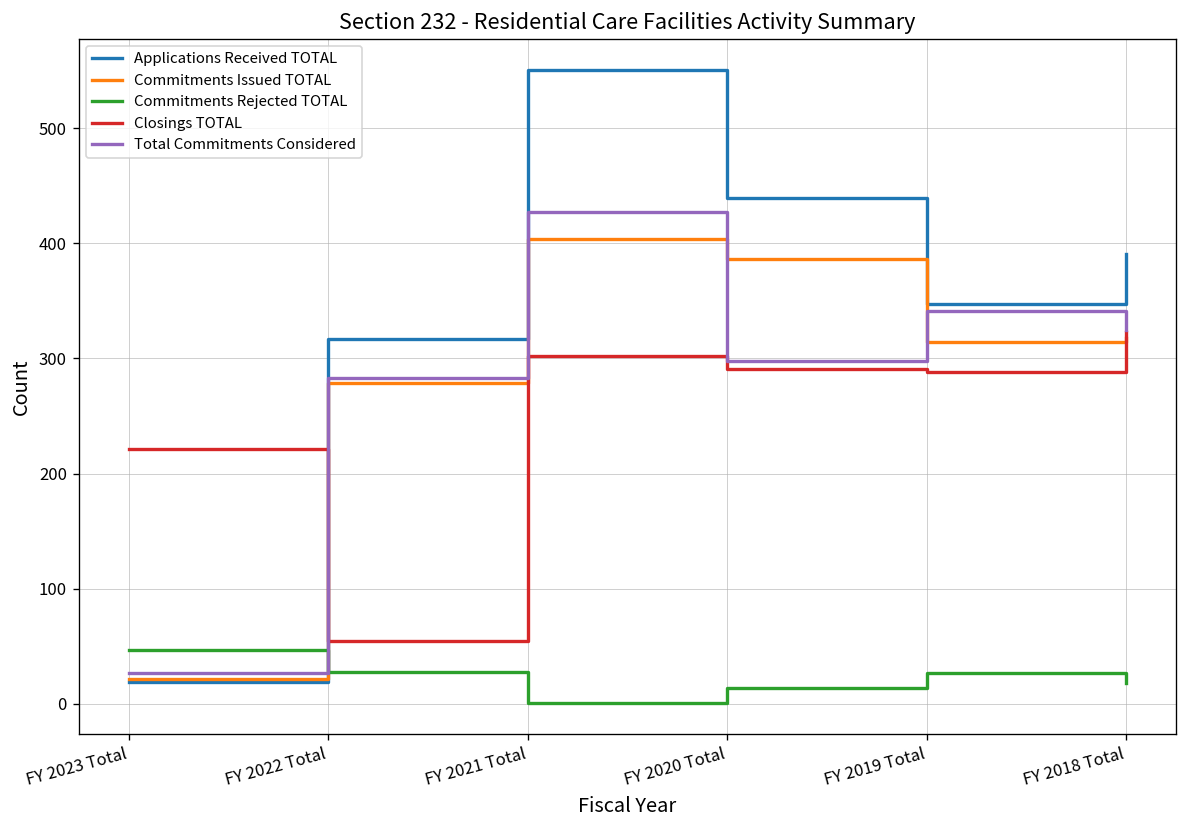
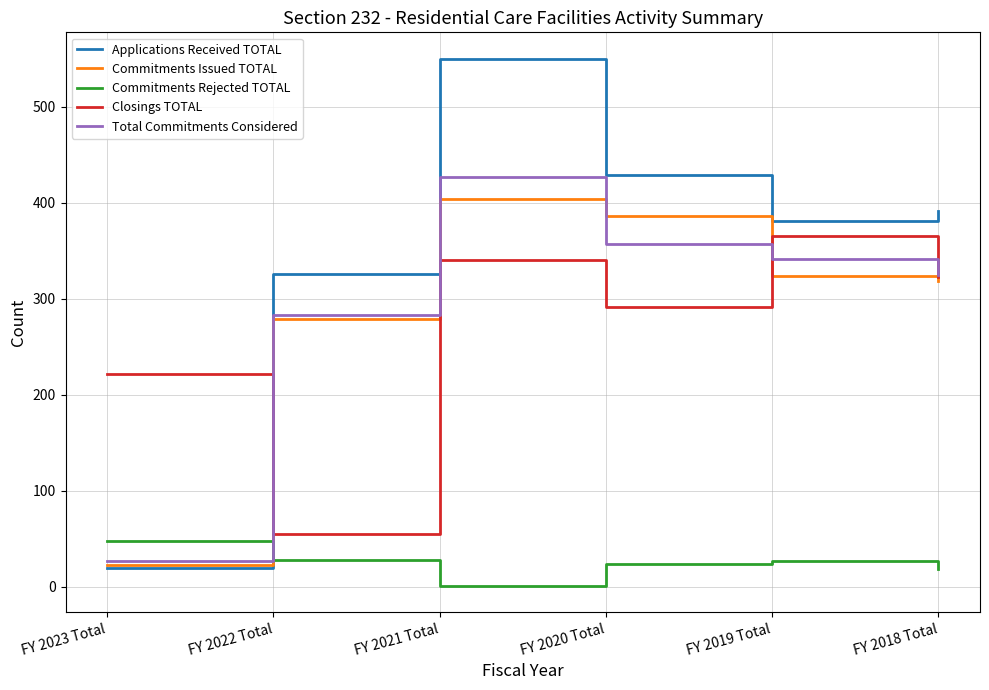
  {
    "Applications Received TOTAL": {
      "FY 2023 Total": 20,
-     "FY 2022 Total": 320,
+     "FY 2022 Total": 330,
      "FY 2021 Total": 550,
-     "FY 2020 Total": 440,
-     "FY 2019 Total": 350,
+     "FY 2020 Total": 430,
+     "FY 2019 Total": 380,
      "FY 2018 Total": 390
    },
    "Commitments Issued TOTAL": {
      "FY 2023 Total": 20,
      "FY 2022 Total": 280,
      "FY 2021 Total": 400,
      "FY 2020 Total": 390,
-     "FY 2019 Total": 310,
+     "FY 2019 Total": 320,
      "FY 2018 Total": 320
    },
    "Commitments Rejected TOTAL": {
      "FY 2023 Total": 50,
      "FY 2022 Total": 30,
      "FY 2021 Total": 0,
-     "FY 2020 Total": 10,
+     "FY 2020 Total": 20,
      "FY 2019 Total": 30,
      "FY 2018 Total": 20
    },
    "Closings TOTAL": {
      "FY 2023 Total": 220,
      "FY 2022 Total": 60,
-     "FY 2021 Total": 300,
+     "FY 2021 Total": 340,
      "FY 2020 Total": 290,
-     "FY 2019 Total": 290
+     "FY 2019 Total": 370
    },
    "Total Commitments Considered": {
      "FY 2023 Total": 30,
      "FY 2022 Total": 280,
      "FY 2021 Total": 430,
-     "FY 2020 Total": 300,
+     "FY 2020 Total": 360,
      "FY 2019 Total": 340
    }
  }
